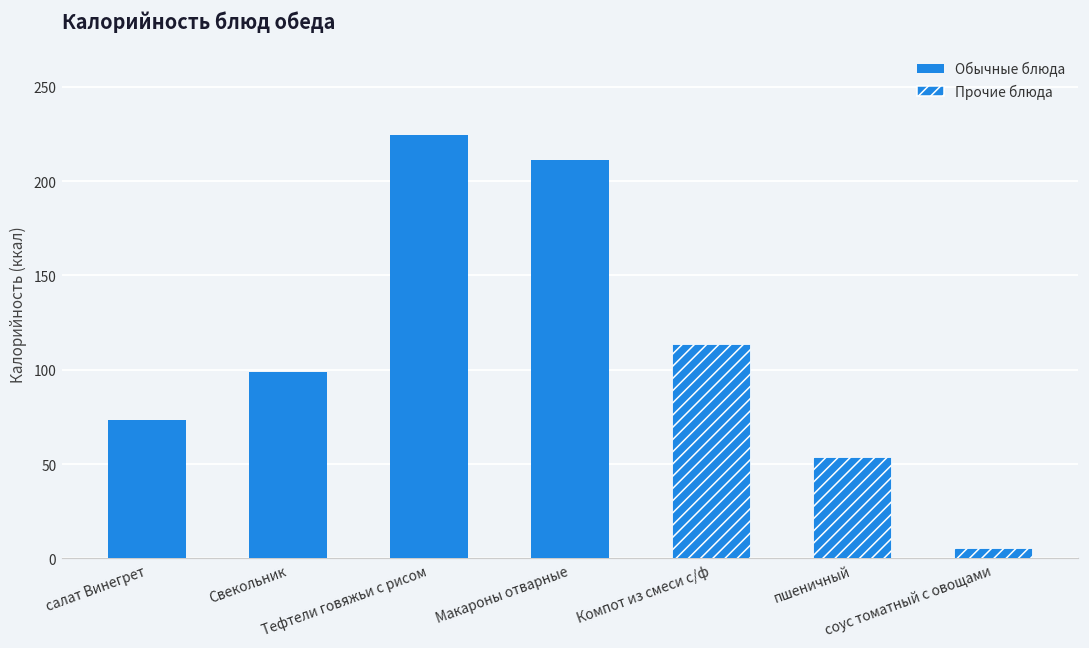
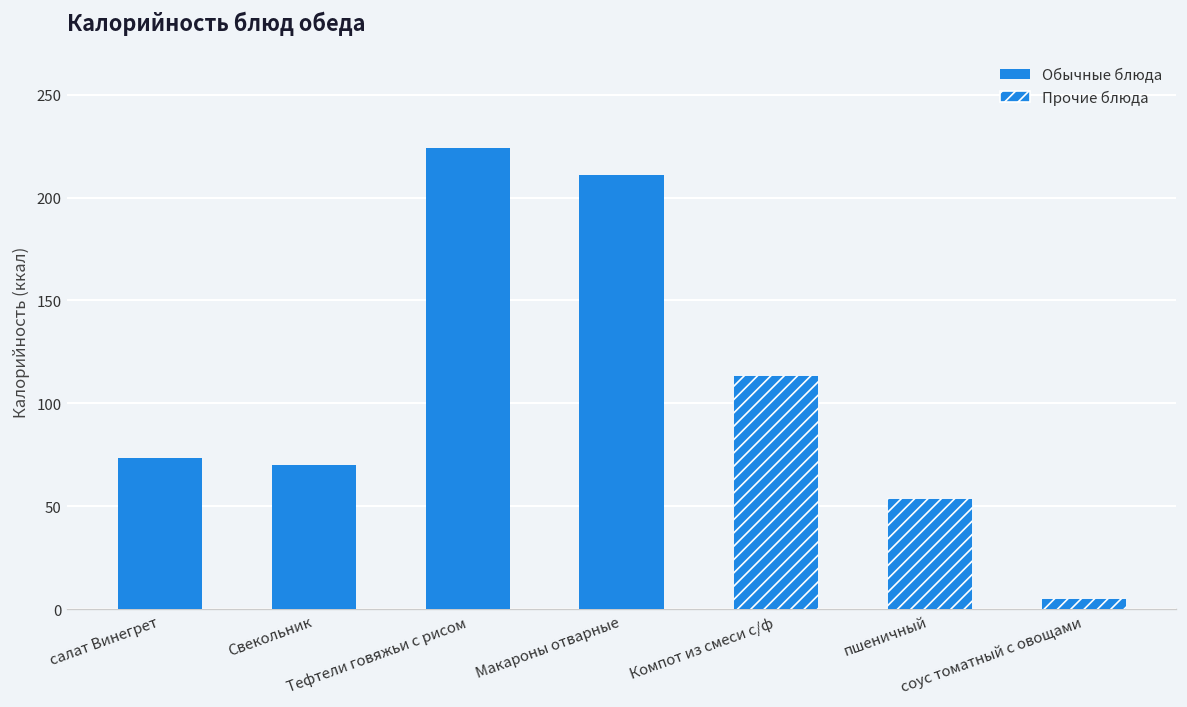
  {
    "салат Винегрет": 73,
-   "Свекольник": 99,
+   "Свекольник": 70,
    "Тефтели говяжьи с рисом": 224,
    "Макароны отварные": 211,
    "Компот из смеси с/ф": 114,
    "пшеничный": 54,
    "соус томатный с овощами": 6
  }
